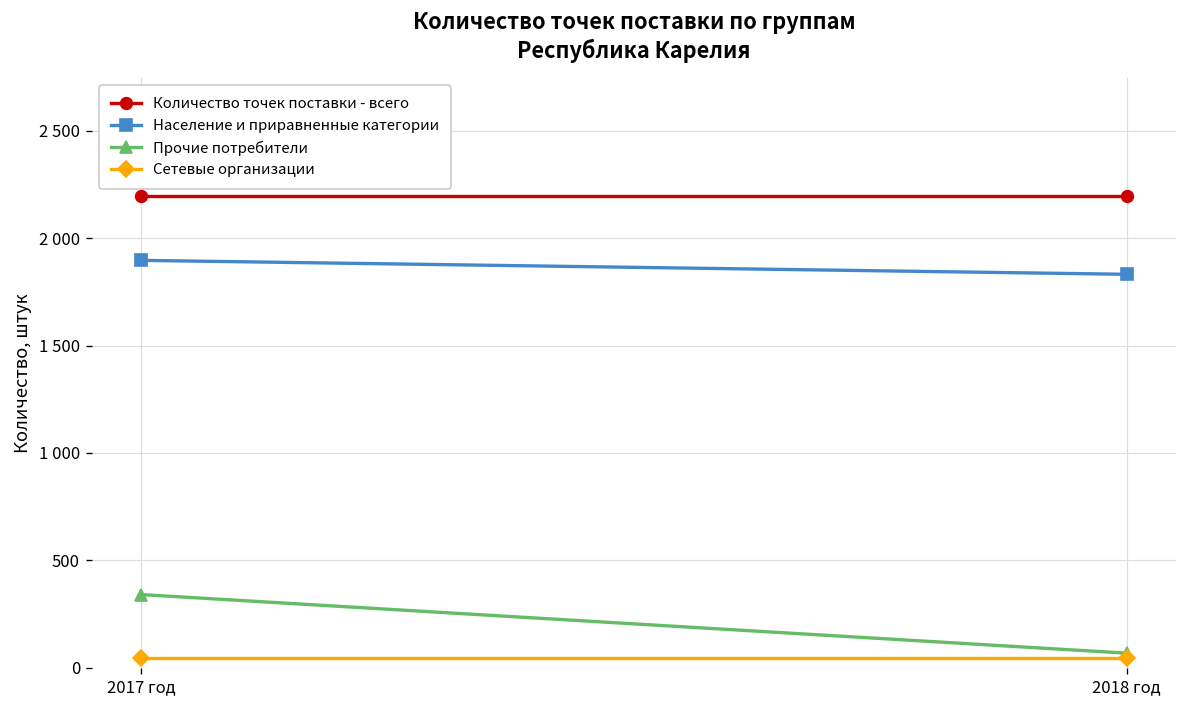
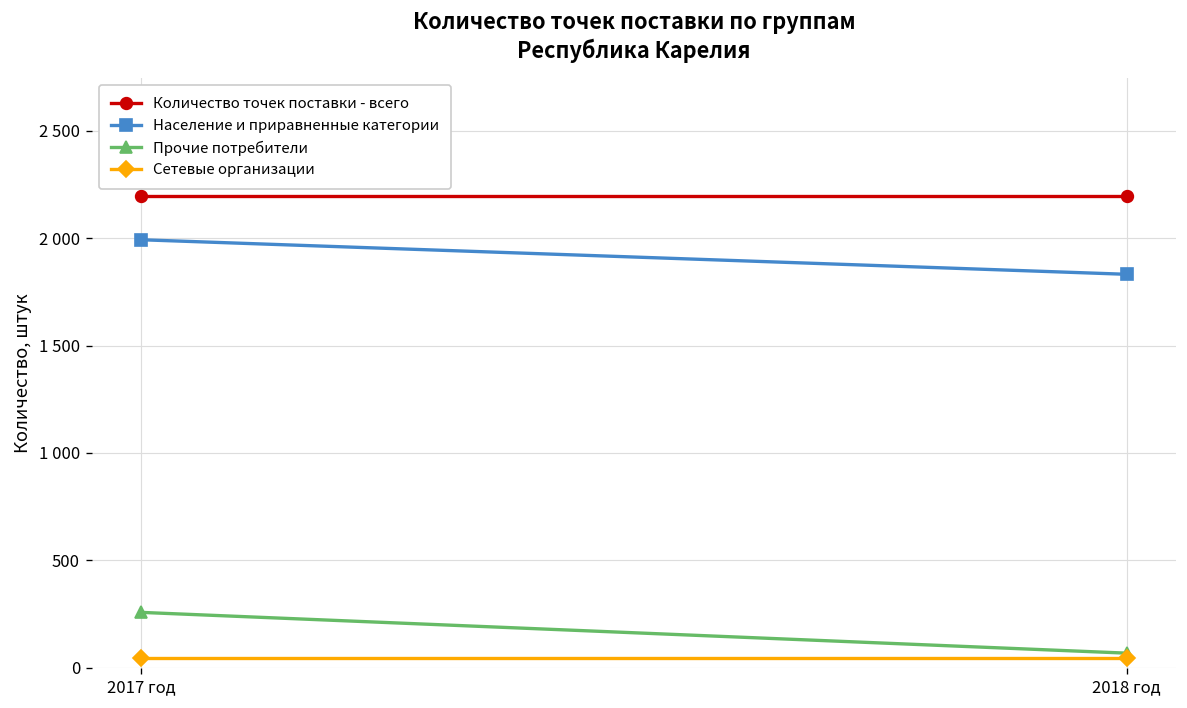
  {
    "Количество точек поставки - всего": {
      "2017 год": 2200,
      "2018 год": 2200
    },
    "Население и приравненные категории": {
-     "2017 год": 1900,
+     "2017 год": 1990,
      "2018 год": 1830
    },
    "Прочие потребители": {
-     "2017 год": 340,
+     "2017 год": 260,
      "2018 год": 70
    },
    "Сетевые организации": {
      "2017 год": 40,
      "2018 год": 40
    }
  }
